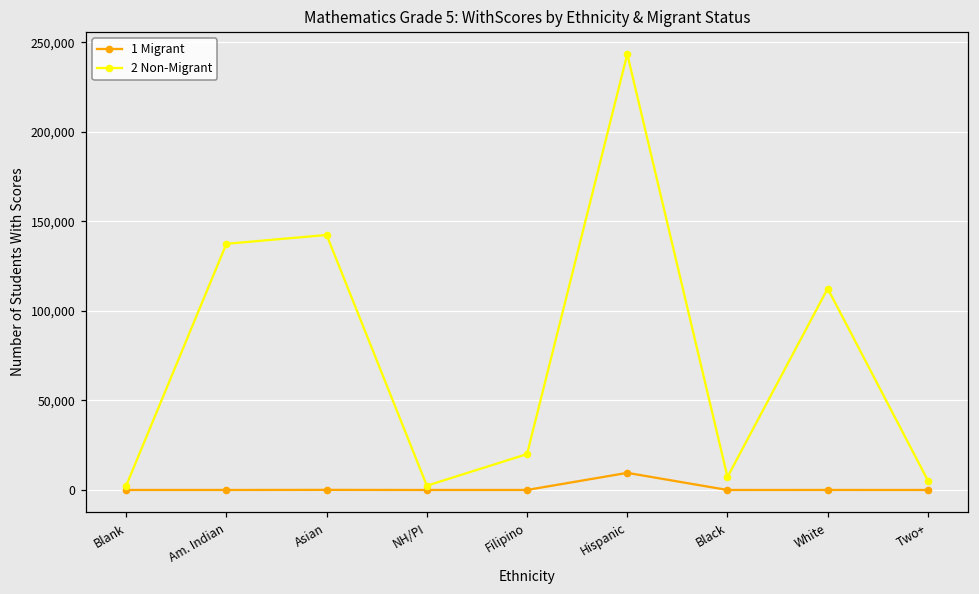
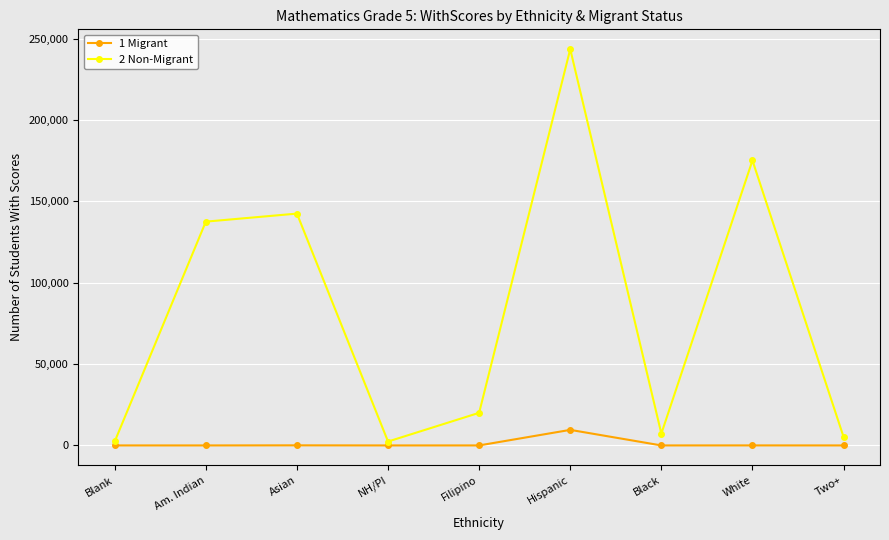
  {
    "1 Migrant": {
      "Blank": "0",
      "Am. Indian": "0",
      "Asian": "0",
      "NH/PI": "0",
      "Filipino": "0",
      "Hispanic": "10,000",
      "Black": "0",
      "White": "0",
      "Two+": "0"
    },
    "2 Non-Migrant": {
      "Blank": "2,000",
      "Am. Indian": "138,000",
      "Asian": "142,000",
      "NH/PI": "2,000",
      "Filipino": "20,000",
      "Hispanic": "244,000",
      "Black": "7,000",
-     "White": "113,000",
+     "White": "175,000",
      "Two+": "5,000"
    }
  }
